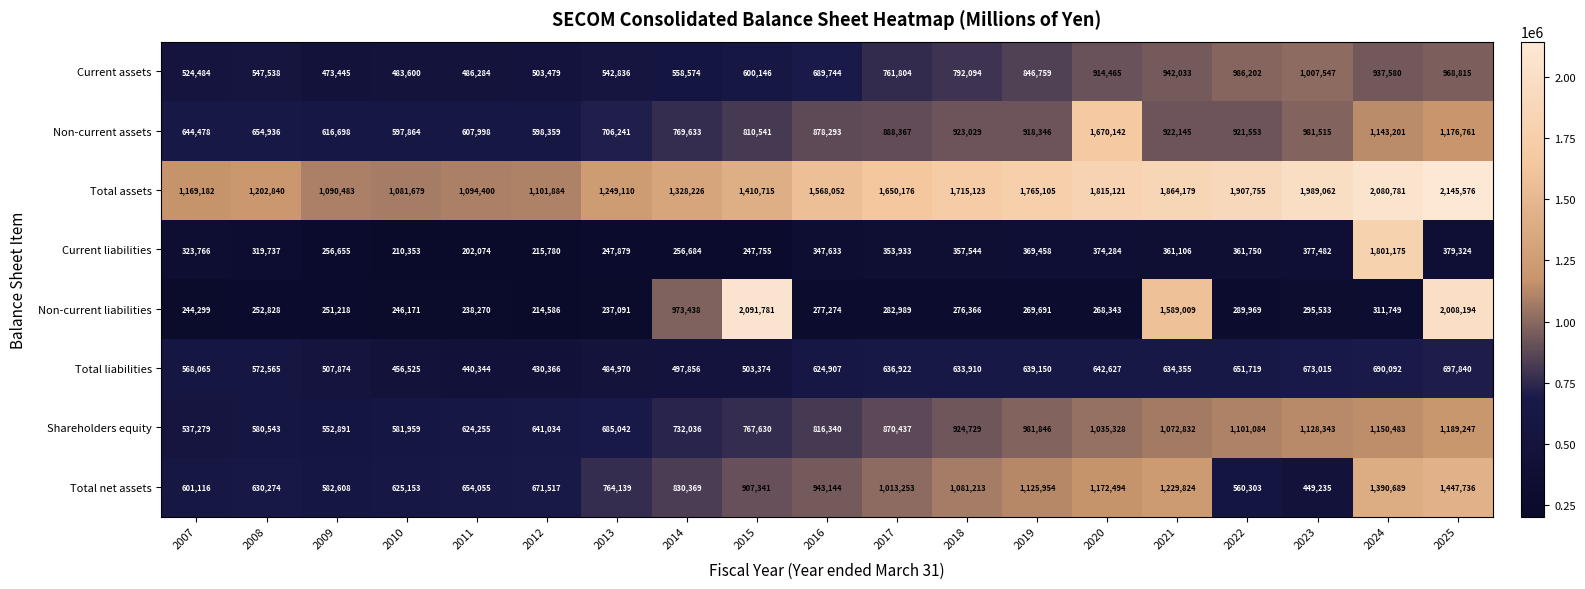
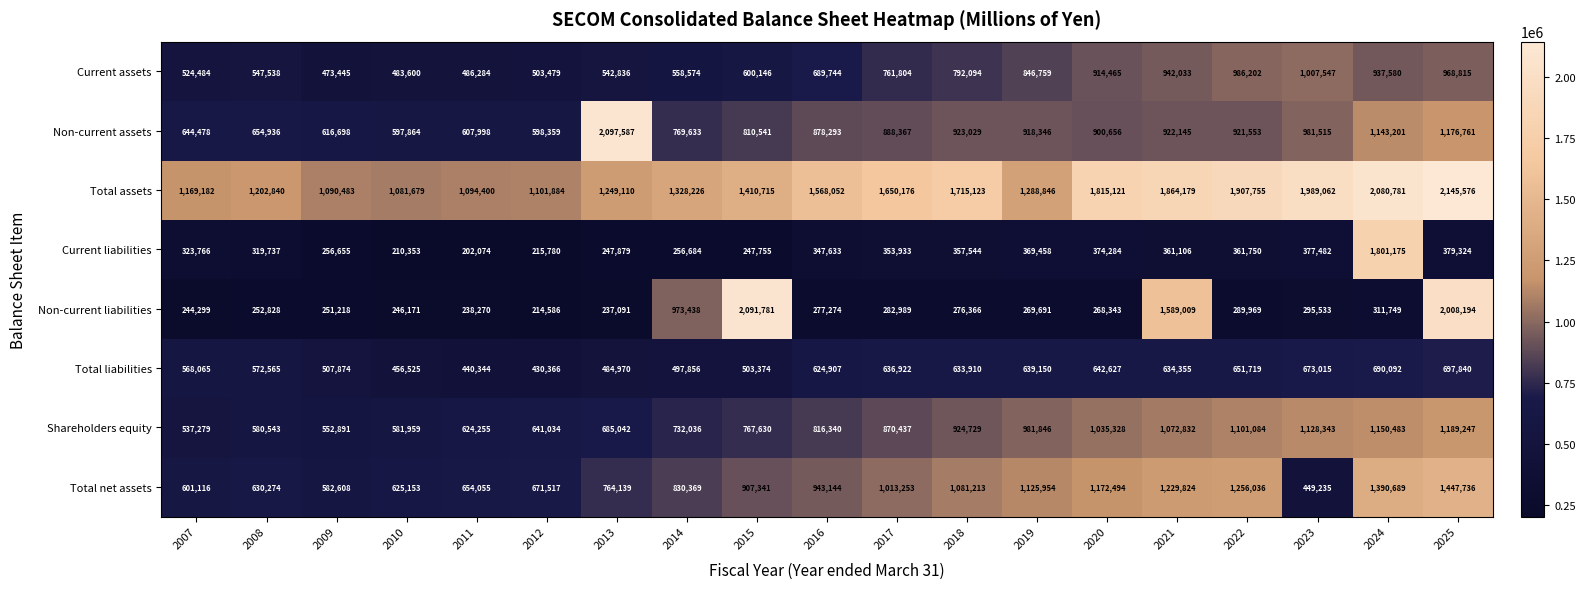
  {
    "Current assets": {
      "2007": "524,484",
      "2008": "547,538",
      "2009": "473,445",
      "2010": "483,600",
      "2011": "486,284",
      "2012": "503,479",
      "2013": "542,836",
      "2014": "558,574",
      "2015": "600,146",
      "2016": "689,744",
      "2017": "761,804",
      "2018": "792,094",
      "2019": "846,759",
      "2020": "914,465",
      "2021": "942,033",
      "2022": "986,202",
      "2023": "1,007,547",
      "2024": "937,580",
      "2025": "968,815"
    },
    "Non-current assets": {
      "2007": "644,478",
      "2008": "654,936",
      "2009": "616,698",
      "2010": "597,864",
      "2011": "607,998",
      "2012": "598,359",
-     "2013": "706,241",
+     "2013": "2,097,587",
      "2014": "769,633",
      "2015": "810,541",
      "2016": "878,293",
      "2017": "888,367",
      "2018": "923,029",
      "2019": "918,346",
-     "2020": "1,670,142",
+     "2020": "900,656",
      "2021": "922,145",
      "2022": "921,553",
      "2023": "981,515",
      "2024": "1,143,201",
      "2025": "1,176,761"
    },
    "Total assets": {
      "2007": "1,169,182",
      "2008": "1,202,840",
      "2009": "1,090,483",
      "2010": "1,081,679",
      "2011": "1,094,400",
      "2012": "1,101,884",
      "2013": "1,249,110",
      "2014": "1,328,226",
      "2015": "1,410,715",
      "2016": "1,568,052",
      "2017": "1,650,176",
      "2018": "1,715,123",
-     "2019": "1,765,105",
+     "2019": "1,288,846",
      "2020": "1,815,121",
      "2021": "1,864,179",
      "2022": "1,907,755",
      "2023": "1,989,062",
      "2024": "2,080,781",
      "2025": "2,145,576"
    },
    "Current liabilities": {
      "2007": "323,766",
      "2008": "319,737",
      "2009": "256,655",
      "2010": "210,353",
      "2011": "202,074",
      "2012": "215,780",
      "2013": "247,879",
      "2014": "256,684",
      "2015": "247,755",
      "2016": "347,633",
      "2017": "353,933",
      "2018": "357,544",
      "2019": "369,458",
      "2020": "374,284",
      "2021": "361,106",
      "2022": "361,750",
      "2023": "377,482",
      "2024": "1,801,175",
      "2025": "379,324"
    },
    "Non-current liabilities": {
      "2007": "244,299",
      "2008": "252,828",
      "2009": "251,218",
      "2010": "246,171",
      "2011": "238,270",
      "2012": "214,586",
      "2013": "237,091",
      "2014": "973,438",
      "2015": "2,091,781",
      "2016": "277,274",
      "2017": "282,989",
      "2018": "276,366",
      "2019": "269,691",
      "2020": "268,343",
      "2021": "1,589,009",
      "2022": "289,969",
      "2023": "295,533",
      "2024": "311,749",
      "2025": "2,008,194"
    },
    "Total liabilities": {
      "2007": "568,065",
      "2008": "572,565",
      "2009": "507,874",
      "2010": "456,525",
      "2011": "440,344",
      "2012": "430,366",
      "2013": "484,970",
      "2014": "497,856",
      "2015": "503,374",
      "2016": "624,907",
      "2017": "636,922",
      "2018": "633,910",
      "2019": "639,150",
      "2020": "642,627",
      "2021": "634,355",
      "2022": "651,719",
      "2023": "673,015",
      "2024": "690,092",
      "2025": "697,840"
    },
    "Shareholders equity": {
      "2007": "537,279",
      "2008": "580,543",
      "2009": "552,891",
      "2010": "581,959",
      "2011": "624,255",
      "2012": "641,034",
      "2013": "685,042",
      "2014": "732,036",
      "2015": "767,630",
      "2016": "816,340",
      "2017": "870,437",
      "2018": "924,729",
      "2019": "981,846",
      "2020": "1,035,328",
      "2021": "1,072,832",
      "2022": "1,101,084",
      "2023": "1,128,343",
      "2024": "1,150,483",
      "2025": "1,189,247"
    },
    "Total net assets": {
      "2007": "601,116",
      "2008": "630,274",
      "2009": "582,608",
      "2010": "625,153",
      "2011": "654,055",
      "2012": "671,517",
      "2013": "764,139",
      "2014": "830,369",
      "2015": "907,341",
      "2016": "943,144",
      "2017": "1,013,253",
      "2018": "1,081,213",
      "2019": "1,125,954",
      "2020": "1,172,494",
      "2021": "1,229,824",
-     "2022": "560,303",
+     "2022": "1,256,036",
      "2023": "449,235",
      "2024": "1,390,689",
      "2025": "1,447,736"
    }
  }
